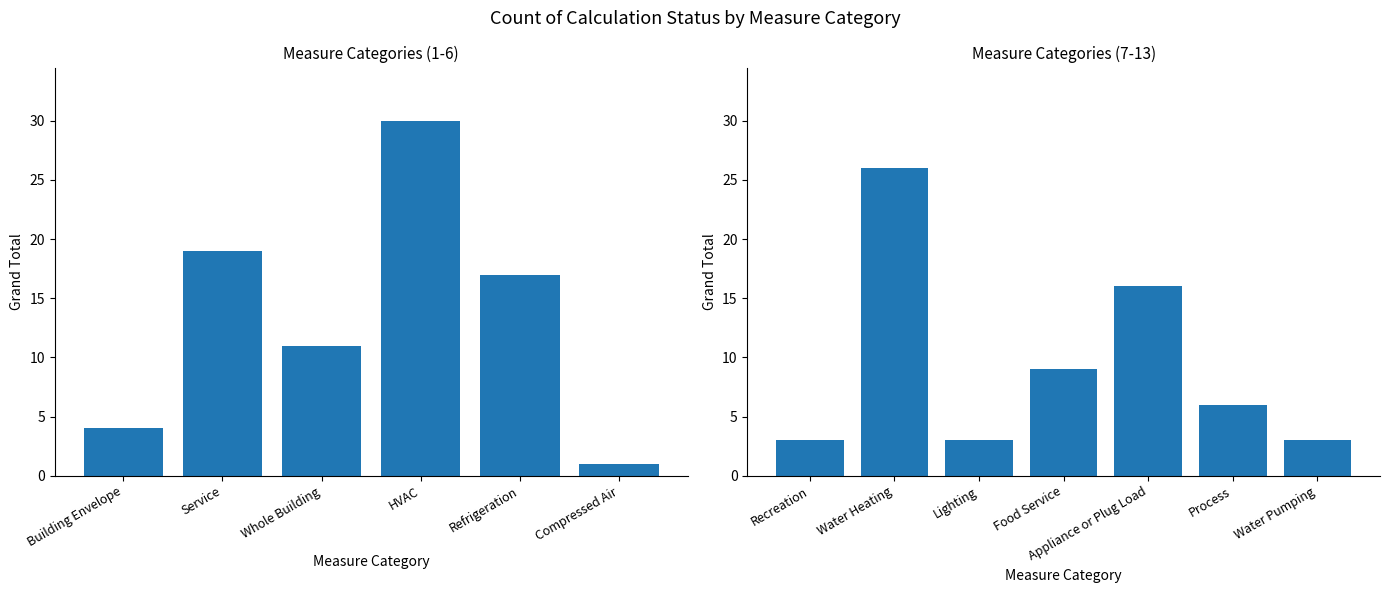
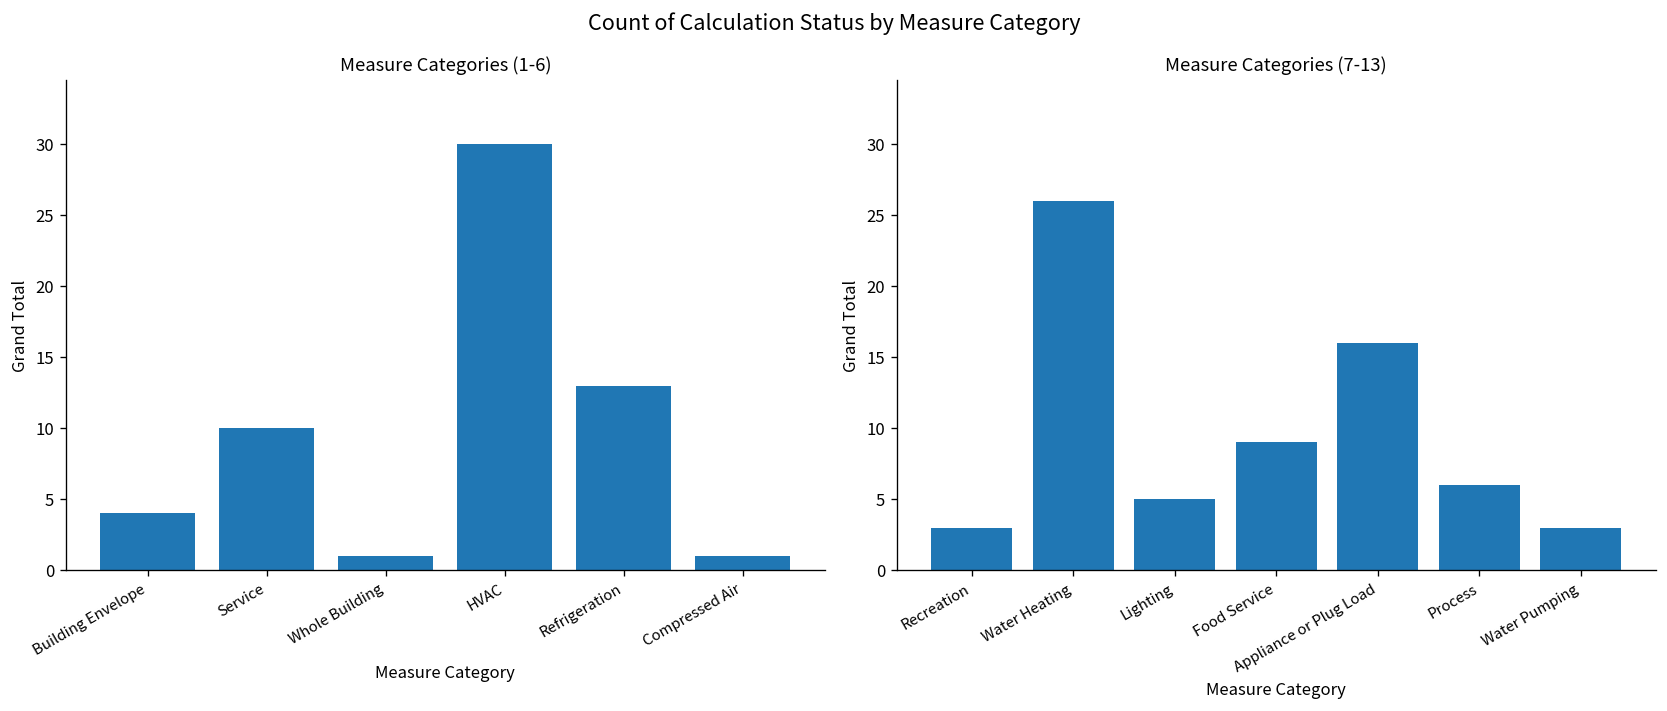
  {
    "Measure Categories (1-6)": {
      "Building Envelope": 4,
-     "Service": 19,
-     "Whole Building": 11,
+     "Service": 10,
+     "Whole Building": 1,
      "HVAC": 30,
-     "Refrigeration": 17,
+     "Refrigeration": 13,
      "Compressed Air": 1
    },
    "Measure Categories (7-13)": {
      "Recreation": 3,
      "Water Heating": 26,
-     "Lighting": 3,
+     "Lighting": 5,
      "Food Service": 9,
      "Appliance or Plug Load": 16,
      "Process": 6,
      "Water Pumping": 3
    }
  }
